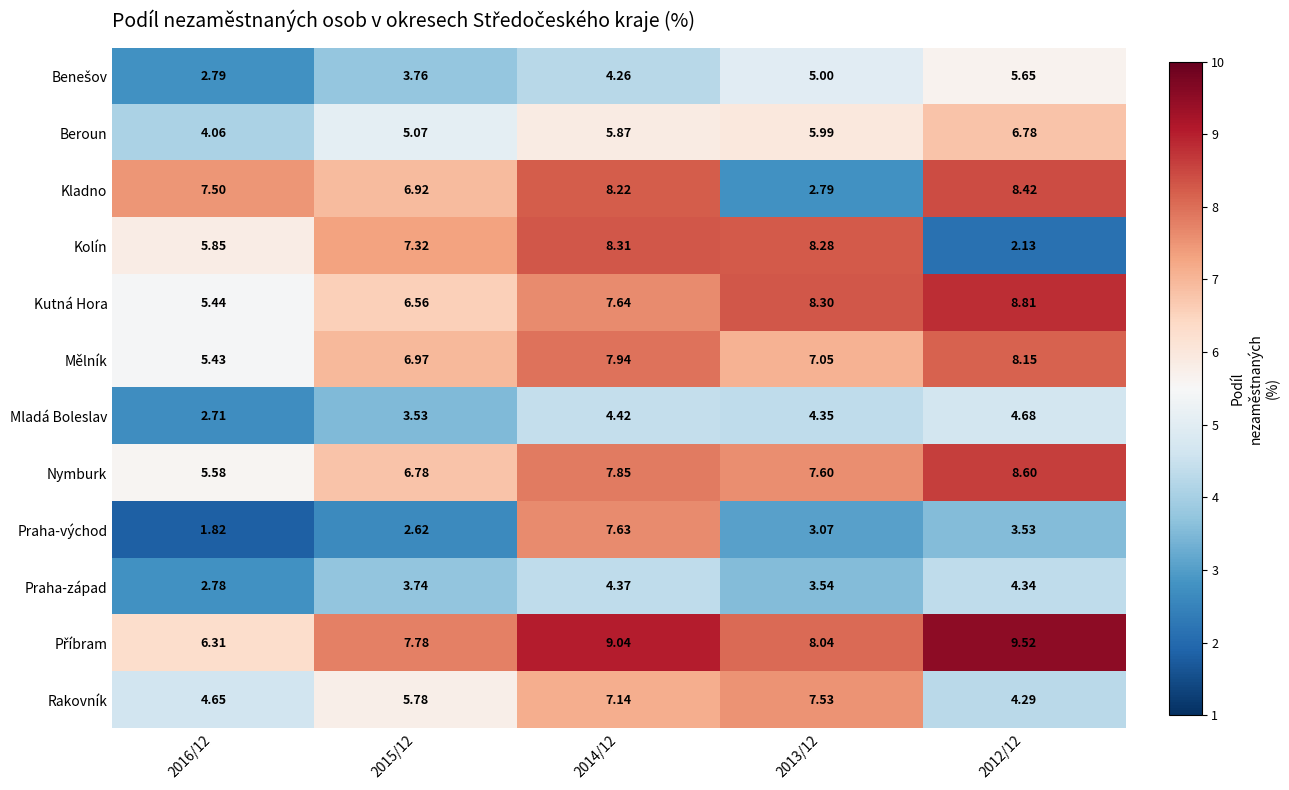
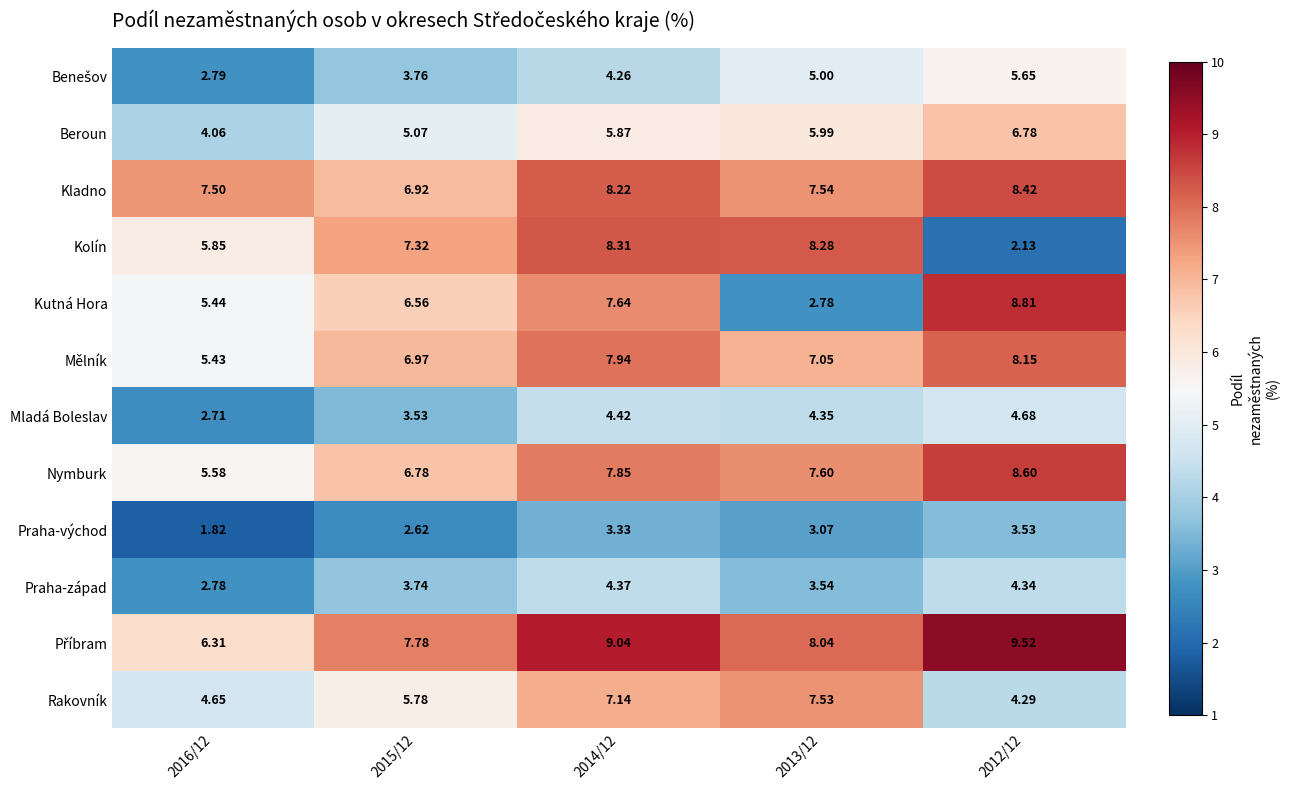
  {
    "Benešov": {
      "2016/12": 2.79,
      "2015/12": 3.76,
      "2014/12": 4.26,
      "2013/12": 5.00,
      "2012/12": 5.65
    },
    "Beroun": {
      "2016/12": 4.06,
      "2015/12": 5.07,
      "2014/12": 5.87,
      "2013/12": 5.99,
      "2012/12": 6.78
    },
    "Kladno": {
      "2016/12": 7.50,
      "2015/12": 6.92,
      "2014/12": 8.22,
-     "2013/12": 2.79,
+     "2013/12": 7.54,
      "2012/12": 8.42
    },
    "Kolín": {
      "2016/12": 5.85,
      "2015/12": 7.32,
      "2014/12": 8.31,
      "2013/12": 8.28,
      "2012/12": 2.13
    },
    "Kutná Hora": {
      "2016/12": 5.44,
      "2015/12": 6.56,
      "2014/12": 7.64,
-     "2013/12": 8.30,
+     "2013/12": 2.78,
      "2012/12": 8.81
    },
    "Mělník": {
      "2016/12": 5.43,
      "2015/12": 6.97,
      "2014/12": 7.94,
      "2013/12": 7.05,
      "2012/12": 8.15
    },
    "Mladá Boleslav": {
      "2016/12": 2.71,
      "2015/12": 3.53,
      "2014/12": 4.42,
      "2013/12": 4.35,
      "2012/12": 4.68
    },
    "Nymburk": {
      "2016/12": 5.58,
      "2015/12": 6.78,
      "2014/12": 7.85,
      "2013/12": 7.60,
      "2012/12": 8.60
    },
    "Praha-východ": {
      "2016/12": 1.82,
      "2015/12": 2.62,
-     "2014/12": 7.63,
+     "2014/12": 3.33,
      "2013/12": 3.07,
      "2012/12": 3.53
    },
    "Praha-západ": {
      "2016/12": 2.78,
      "2015/12": 3.74,
      "2014/12": 4.37,
      "2013/12": 3.54,
      "2012/12": 4.34
    },
    "Příbram": {
      "2016/12": 6.31,
      "2015/12": 7.78,
      "2014/12": 9.04,
      "2013/12": 8.04,
      "2012/12": 9.52
    },
    "Rakovník": {
      "2016/12": 4.65,
      "2015/12": 5.78,
      "2014/12": 7.14,
      "2013/12": 7.53,
      "2012/12": 4.29
    }
  }
